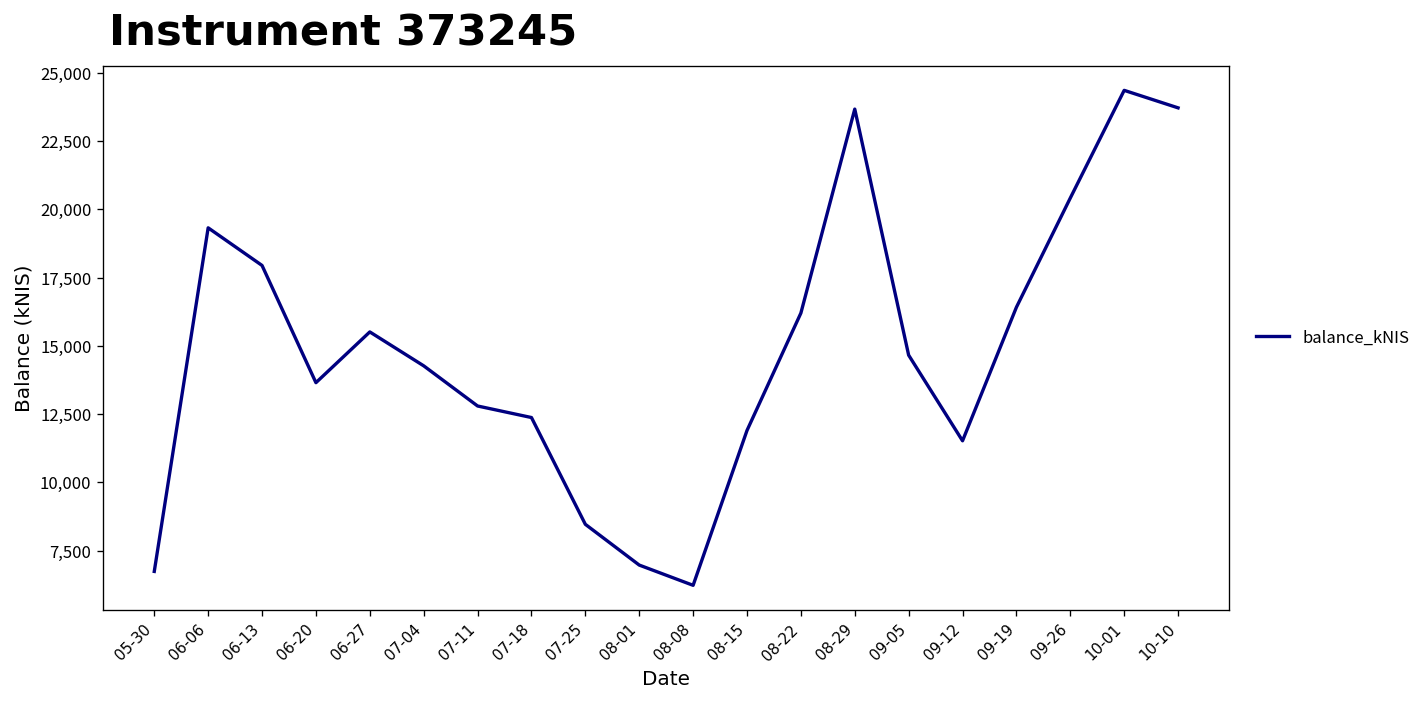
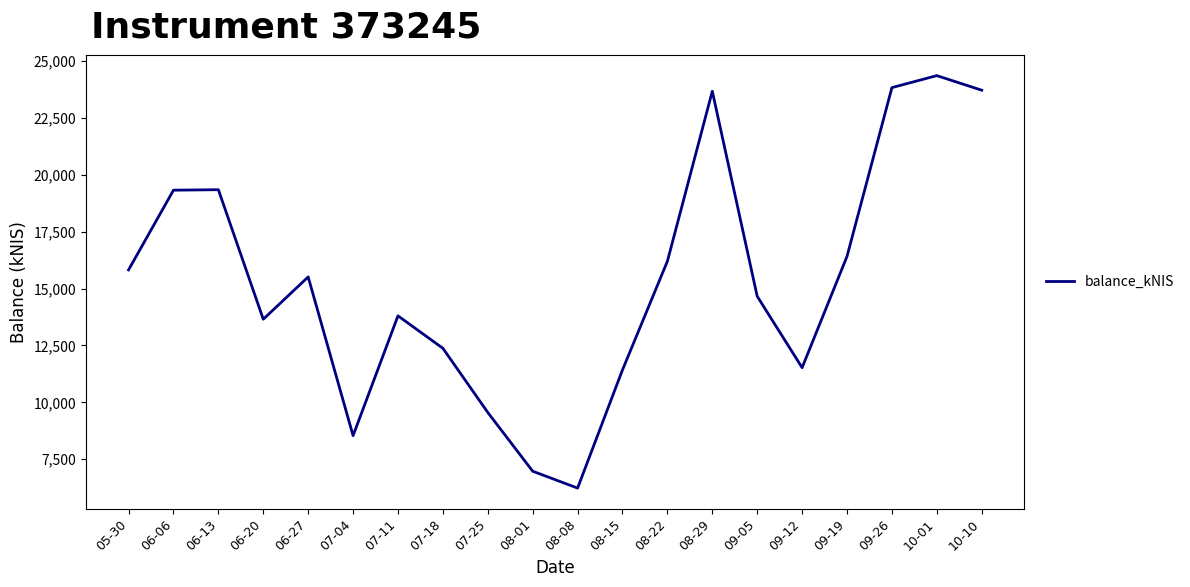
  {
-   "05-30": "6,700",
+   "05-30": "15,800",
    "06-06": "19,300",
-   "06-13": "17,900",
+   "06-13": "19,300",
    "06-20": "13,700",
    "06-27": "15,500",
-   "07-04": "14,300",
-   "07-11": "12,800",
+   "07-04": "8,500",
+   "07-11": "13,800",
    "07-18": "12,400",
-   "07-25": "8,500",
+   "07-25": "9,600",
    "08-01": "7,000",
    "08-08": "6,200",
-   "08-15": "11,900",
+   "08-15": "11,400",
    "08-22": "16,200",
    "08-29": "23,700",
    "09-05": "14,700",
    "09-12": "11,500",
    "09-19": "16,400",
-   "09-26": "20,400",
+   "09-26": "23,800",
    "10-01": "24,400",
    "10-10": "23,700"
  }
